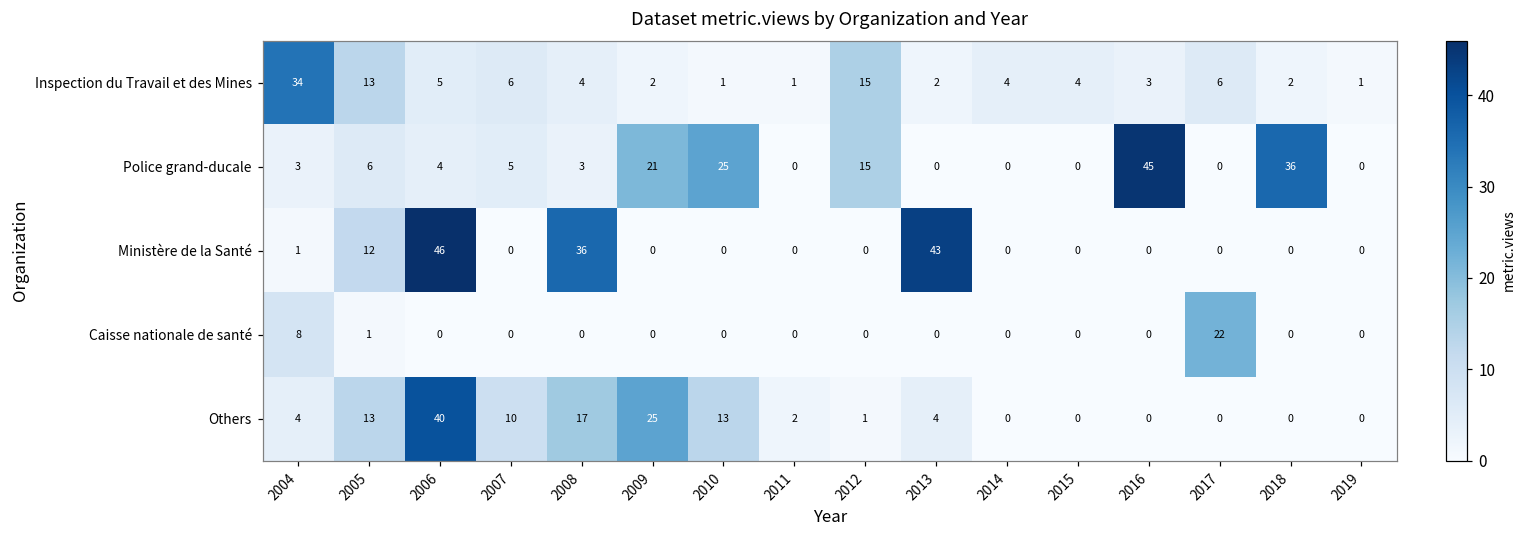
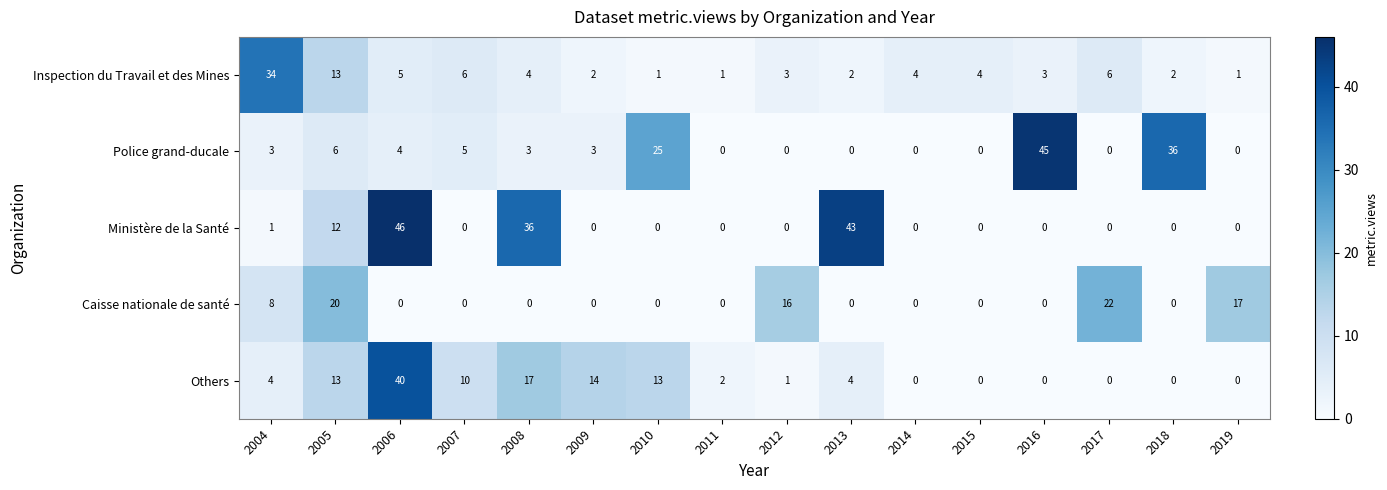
  {
    "Inspection du Travail et des Mines": {
      "2004": 34,
      "2005": 13,
      "2006": 5,
      "2007": 6,
      "2008": 4,
      "2009": 2,
      "2010": 1,
      "2011": 1,
-     "2012": 15,
+     "2012": 3,
      "2013": 2,
      "2014": 4,
      "2015": 4,
      "2016": 3,
      "2017": 6,
      "2018": 2,
      "2019": 1
    },
    "Police grand-ducale": {
      "2004": 3,
      "2005": 6,
      "2006": 4,
      "2007": 5,
      "2008": 3,
-     "2009": 21,
+     "2009": 3,
      "2010": 25,
      "2011": 0,
-     "2012": 15,
+     "2012": 0,
      "2013": 0,
      "2014": 0,
      "2015": 0,
      "2016": 45,
      "2017": 0,
      "2018": 36,
      "2019": 0
    },
    "Ministère de la Santé": {
      "2004": 1,
      "2005": 12,
      "2006": 46,
      "2007": 0,
      "2008": 36,
      "2009": 0,
      "2010": 0,
      "2011": 0,
      "2012": 0,
      "2013": 43,
      "2014": 0,
      "2015": 0,
      "2016": 0,
      "2017": 0,
      "2018": 0,
      "2019": 0
    },
    "Caisse nationale de santé": {
      "2004": 8,
-     "2005": 1,
+     "2005": 20,
      "2006": 0,
      "2007": 0,
      "2008": 0,
      "2009": 0,
      "2010": 0,
      "2011": 0,
-     "2012": 0,
+     "2012": 16,
      "2013": 0,
      "2014": 0,
      "2015": 0,
      "2016": 0,
      "2017": 22,
      "2018": 0,
-     "2019": 0
+     "2019": 17
    },
    "Others": {
      "2004": 4,
      "2005": 13,
      "2006": 40,
      "2007": 10,
      "2008": 17,
-     "2009": 25,
+     "2009": 14,
      "2010": 13,
      "2011": 2,
      "2012": 1,
      "2013": 4,
      "2014": 0,
      "2015": 0,
      "2016": 0,
      "2017": 0,
      "2018": 0,
      "2019": 0
    }
  }
